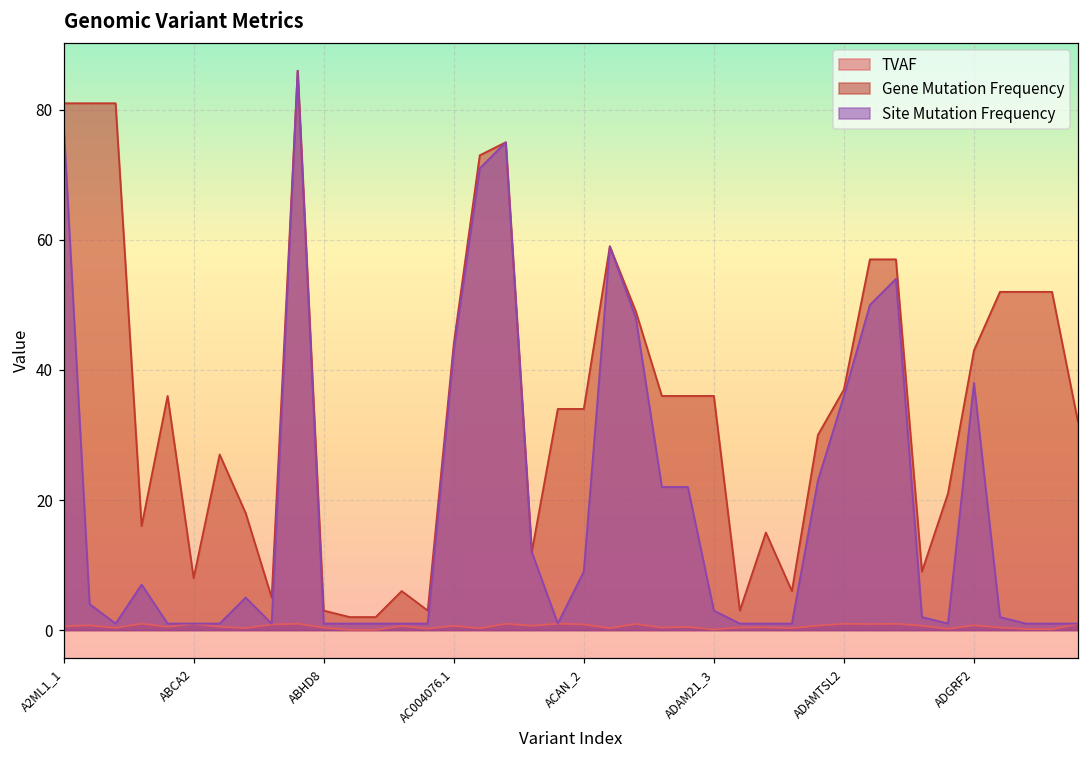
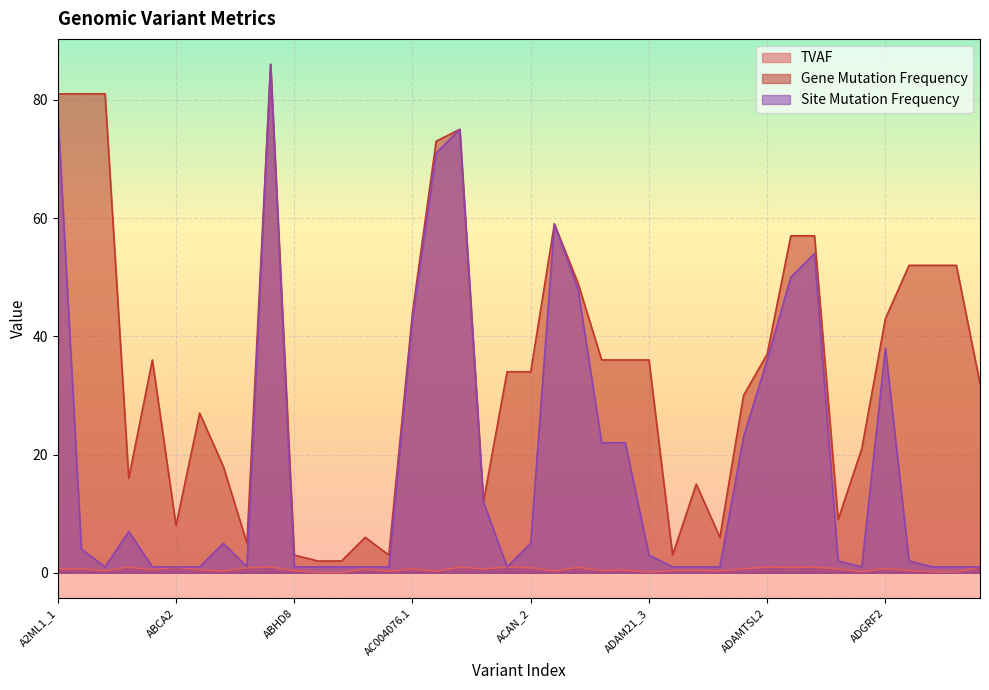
  {
    "Site Mutation Frequency": {
      "A2ML1_1": 78,
      "ABHD8": 1,
      "AC004076.1": 43,
-     "ACAN_2": 9,
+     "ACAN_2": 5,
      "ADAM21_3": 3,
      "ADAMTSL2": 36,
      "ADGRF2": 38
    }
  }
